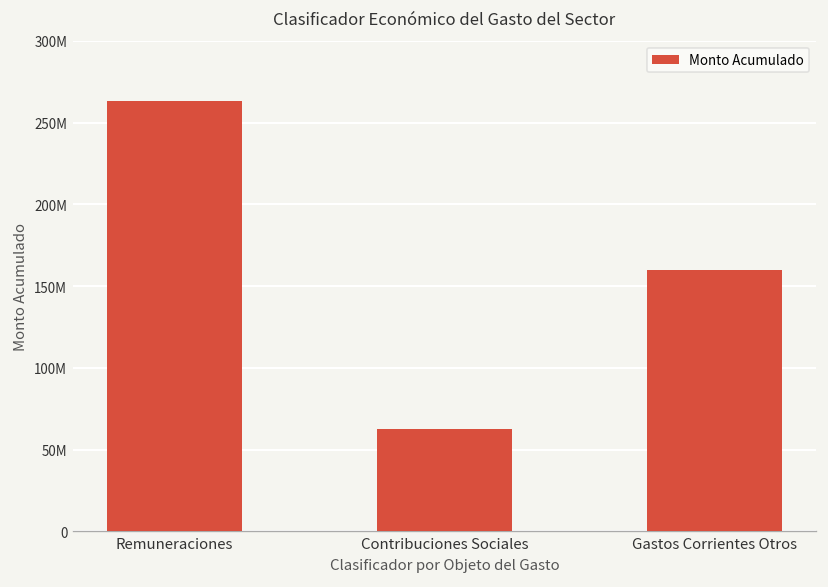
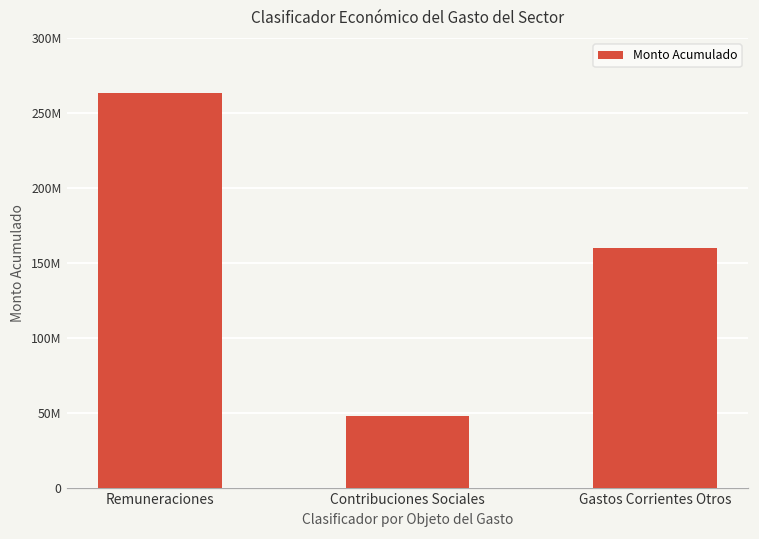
  {
    "Remuneraciones": 263000000,
-   "Contribuciones Sociales": 63000000,
+   "Contribuciones Sociales": 48000000,
    "Gastos Corrientes Otros": 160000000
  }
